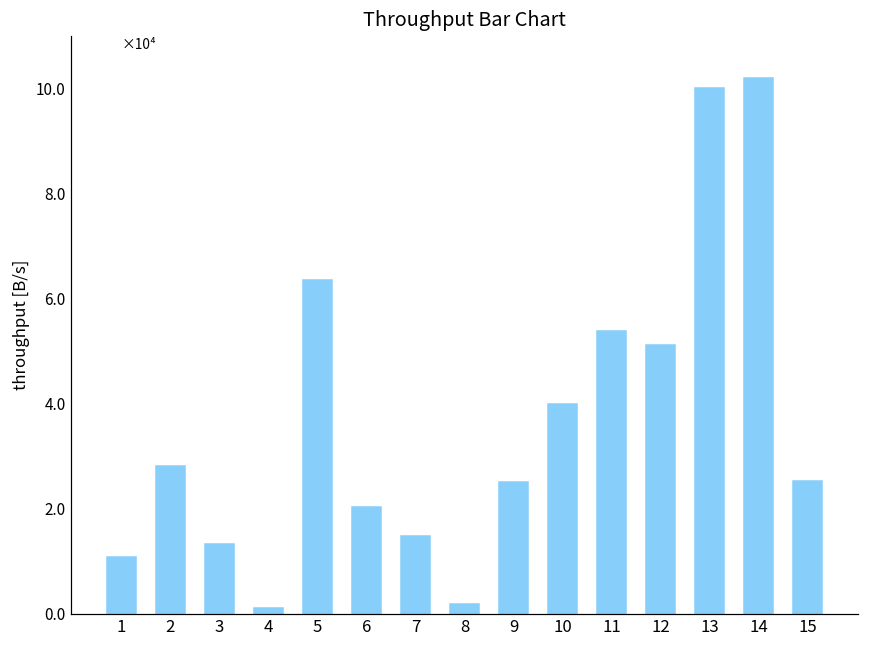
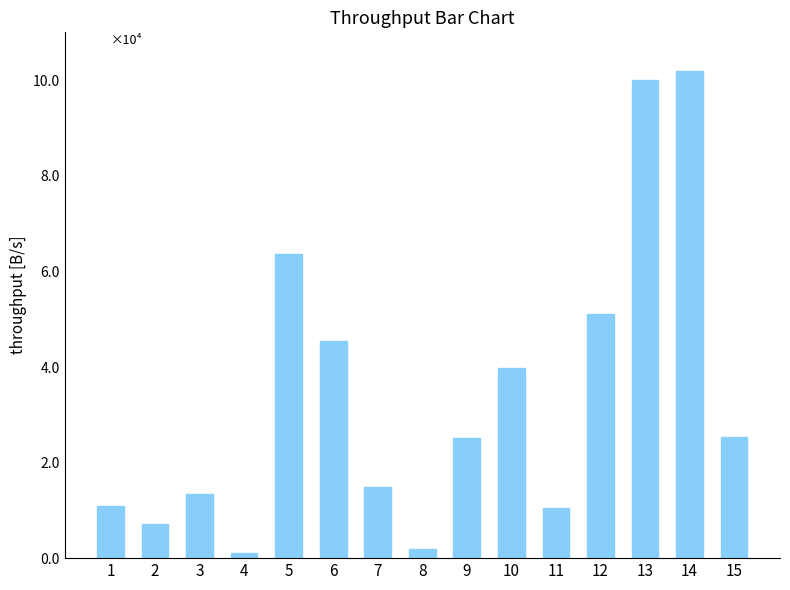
  {
    "1": 1.1,
-   "2": 2.8,
+   "2": 0.7,
    "3": 1.3,
    "4": 0.1,
    "5": 6.4,
-   "6": 2.0,
+   "6": 4.5,
    "7": 1.5,
    "8": 0.2,
    "9": 2.5,
    "10": 4.0,
-   "11": 5.4,
+   "11": 1.1,
    "12": 5.1,
    "13": 10.0,
    "14": 10.2,
    "15": 2.5
  }
